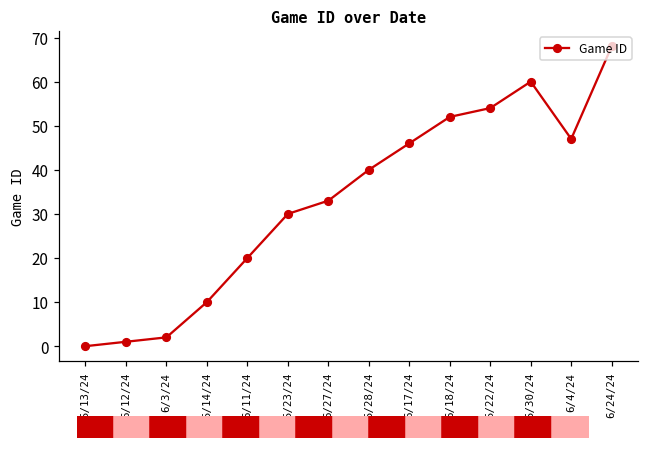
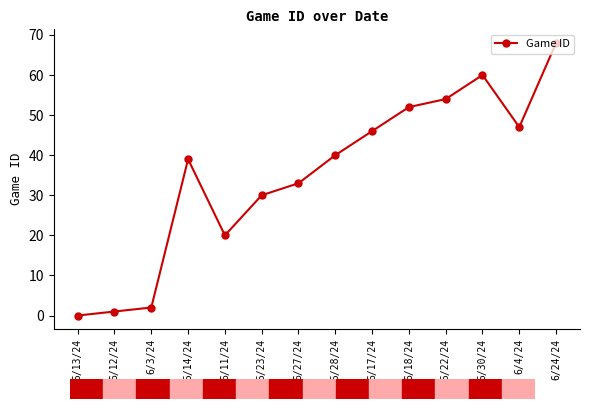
  {
    "5/13/24": 0,
    "6/12/24": 1,
    "6/3/24": 2,
-   "5/14/24": 10,
+   "5/14/24": 39,
    "6/11/24": 20,
    "5/23/24": 30,
    "6/27/24": 33,
    "5/28/24": 40,
    "6/17/24": 46,
    "6/18/24": 52,
    "5/22/24": 54,
    "5/30/24": 60,
    "6/4/24": 47
  }
